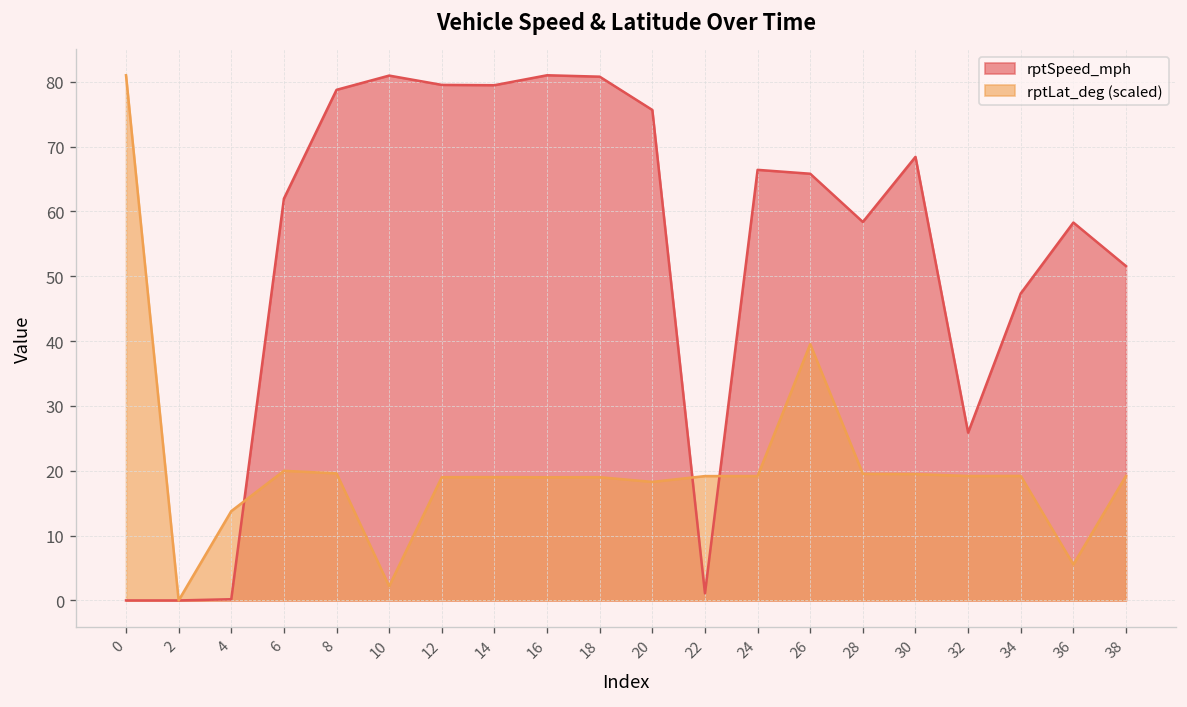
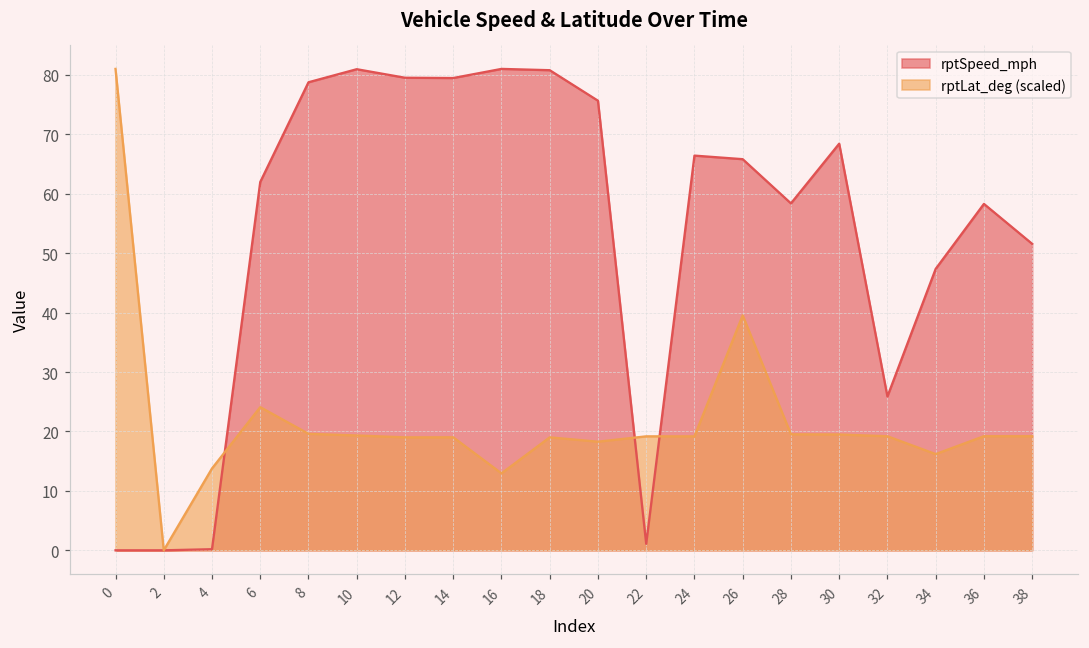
  {
    "rptSpeed_mph": {
      "0": 0,
      "4": 0,
      "6": 62,
      "8": 79,
      "10": 81,
      "12": 80,
      "14": 79,
      "16": 81,
      "18": 81,
      "20": 76,
      "22": 1,
      "24": 66,
      "26": 66,
      "28": 58,
      "30": 68,
      "32": 26,
      "34": 47,
      "36": 58,
      "38": 52
    },
    "rptLat_deg (scaled)": {
      "0": 81,
      "4": 14,
-     "6": 20,
+     "6": 24,
      "8": 20,
-     "10": 2,
+     "10": 19,
      "12": 19,
      "14": 19,
-     "16": 19,
+     "16": 13,
      "18": 19,
      "20": 18,
      "22": 19,
      "24": 19,
      "26": 40,
      "28": 20,
      "30": 19,
      "32": 19,
-     "34": 19,
-     "36": 6,
+     "34": 16,
+     "36": 19,
      "38": 19
    }
  }
